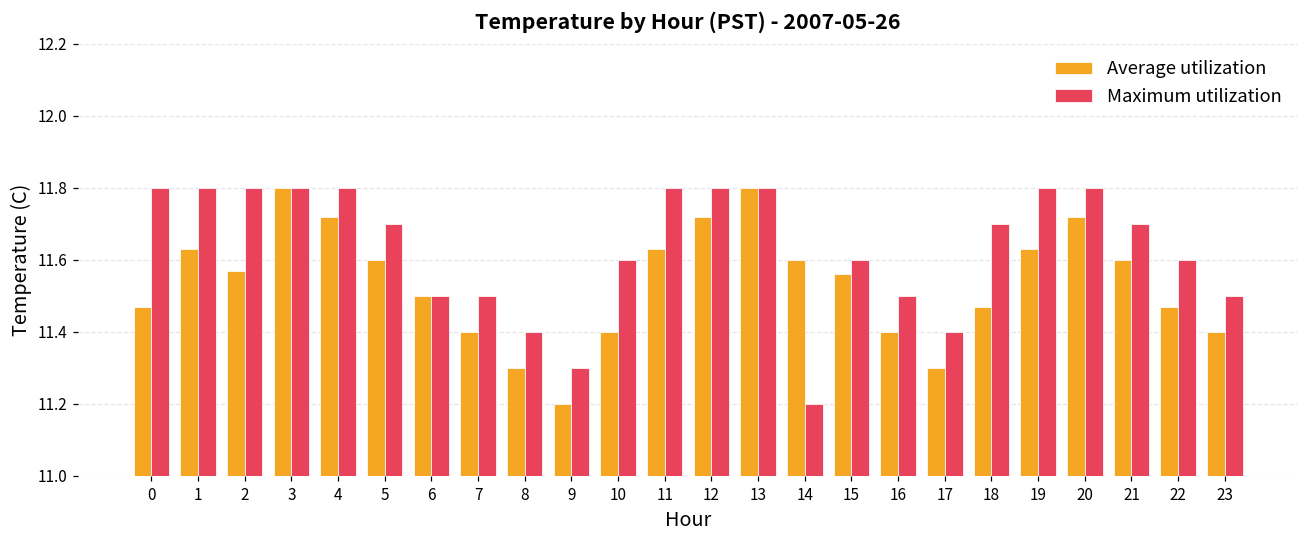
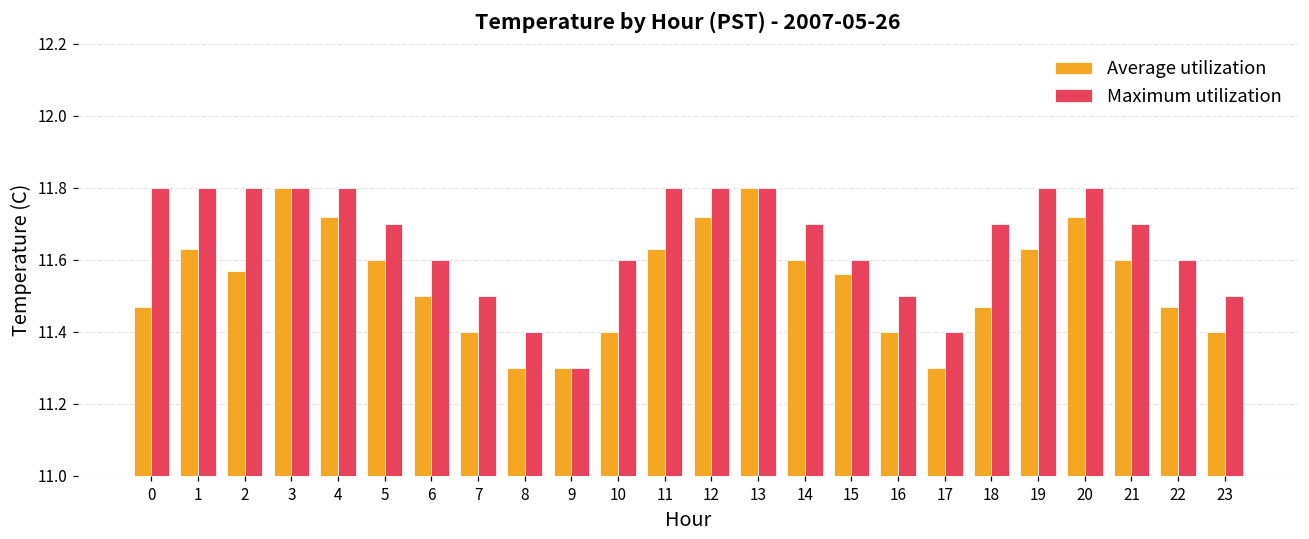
  {
    "Average utilization": {
      "0": 11.47,
      "1": 11.63,
      "2": 11.57,
      "3": 11.8,
      "4": 11.72,
      "5": 11.6,
      "6": 11.5,
      "7": 11.4,
      "8": 11.3,
-     "9": 11.2,
+     "9": 11.3,
      "10": 11.4,
      "11": 11.63,
      "12": 11.72,
      "13": 11.8,
      "14": 11.6,
      "15": 11.56,
      "16": 11.4,
      "17": 11.3,
      "18": 11.47,
      "19": 11.63,
      "20": 11.72,
      "21": 11.6,
      "22": 11.47,
      "23": 11.4
    },
    "Maximum utilization": {
      "0": 11.8,
      "1": 11.8,
      "2": 11.8,
      "3": 11.8,
      "4": 11.8,
      "5": 11.7,
-     "6": 11.5,
+     "6": 11.6,
      "7": 11.5,
      "8": 11.4,
      "9": 11.3,
      "10": 11.6,
      "11": 11.8,
      "12": 11.8,
      "13": 11.8,
-     "14": 11.2,
+     "14": 11.7,
      "15": 11.6,
      "16": 11.5,
      "17": 11.4,
      "18": 11.7,
      "19": 11.8,
      "20": 11.8,
      "21": 11.7,
      "22": 11.6,
      "23": 11.5
    }
  }
